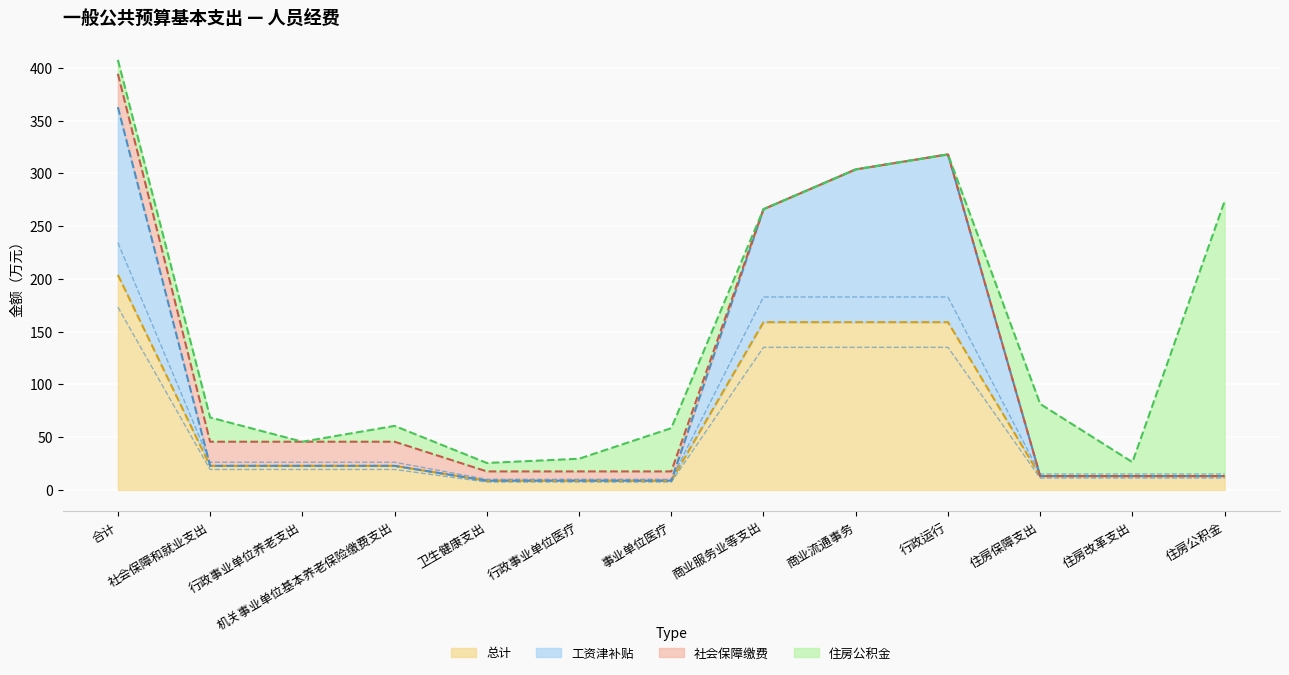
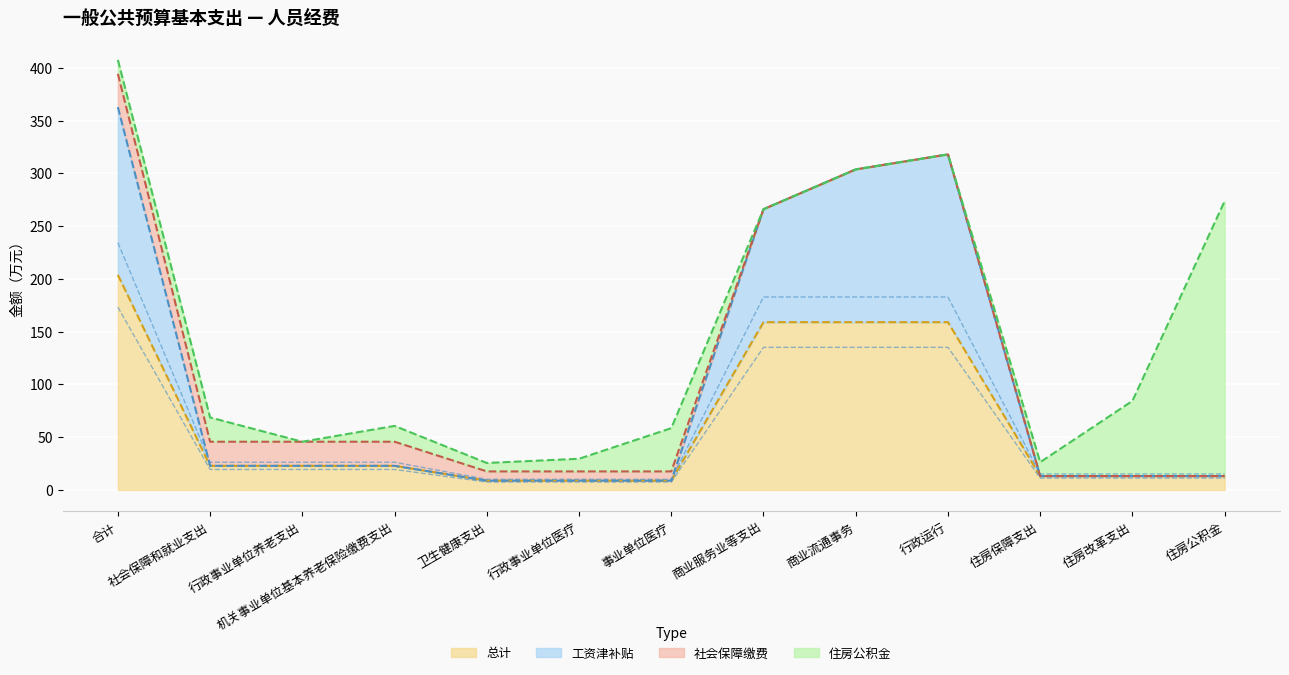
  {
    "工资津补贴": {
      "合计": 159
    },
    "住房公积金": {
      "合计": 13,
      "社会保障和就业支出": 23,
      "机关事业单位基本养老保险缴费支出": 15,
      "卫生健康支出": 8,
      "行政事业单位医疗": 12,
      "事业单位医疗": 41,
-     "住房保障支出": 68,
-     "住房改革支出": 13,
+     "住房保障支出": 13,
+     "住房改革支出": 71,
      "住房公积金": 261
    }
  }
